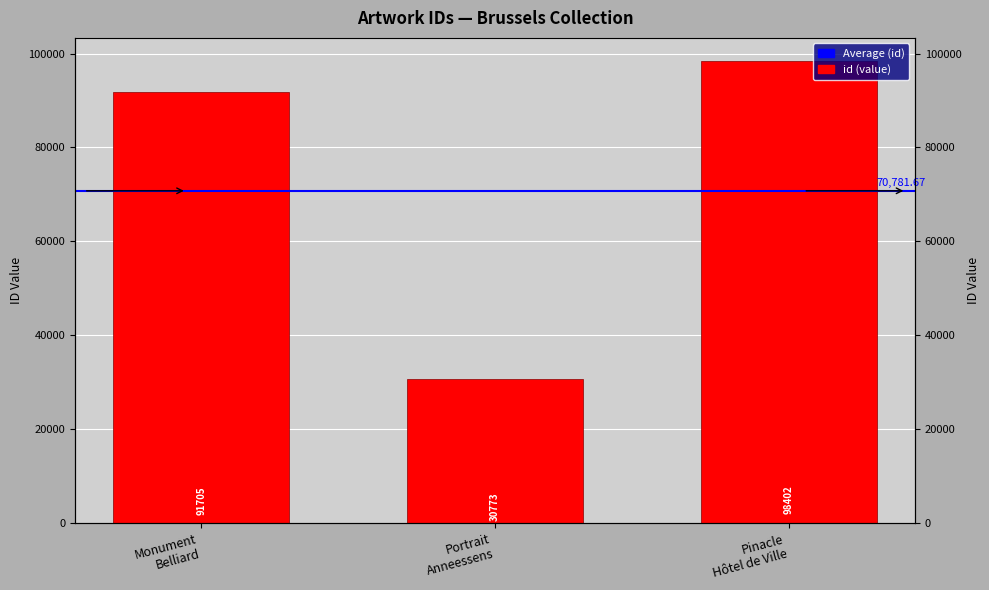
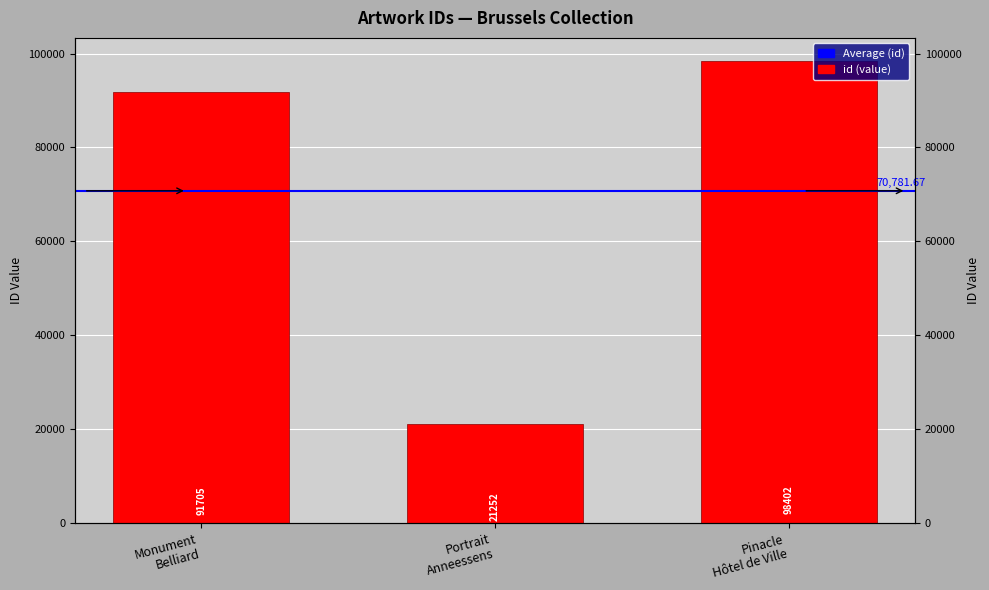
  {
    "Monument Belliard": 91705,
-   "Portrait Anneessens": 30773,
+   "Portrait Anneessens": 21252,
    "Pinacle Hôtel de Ville": 98402
  }
